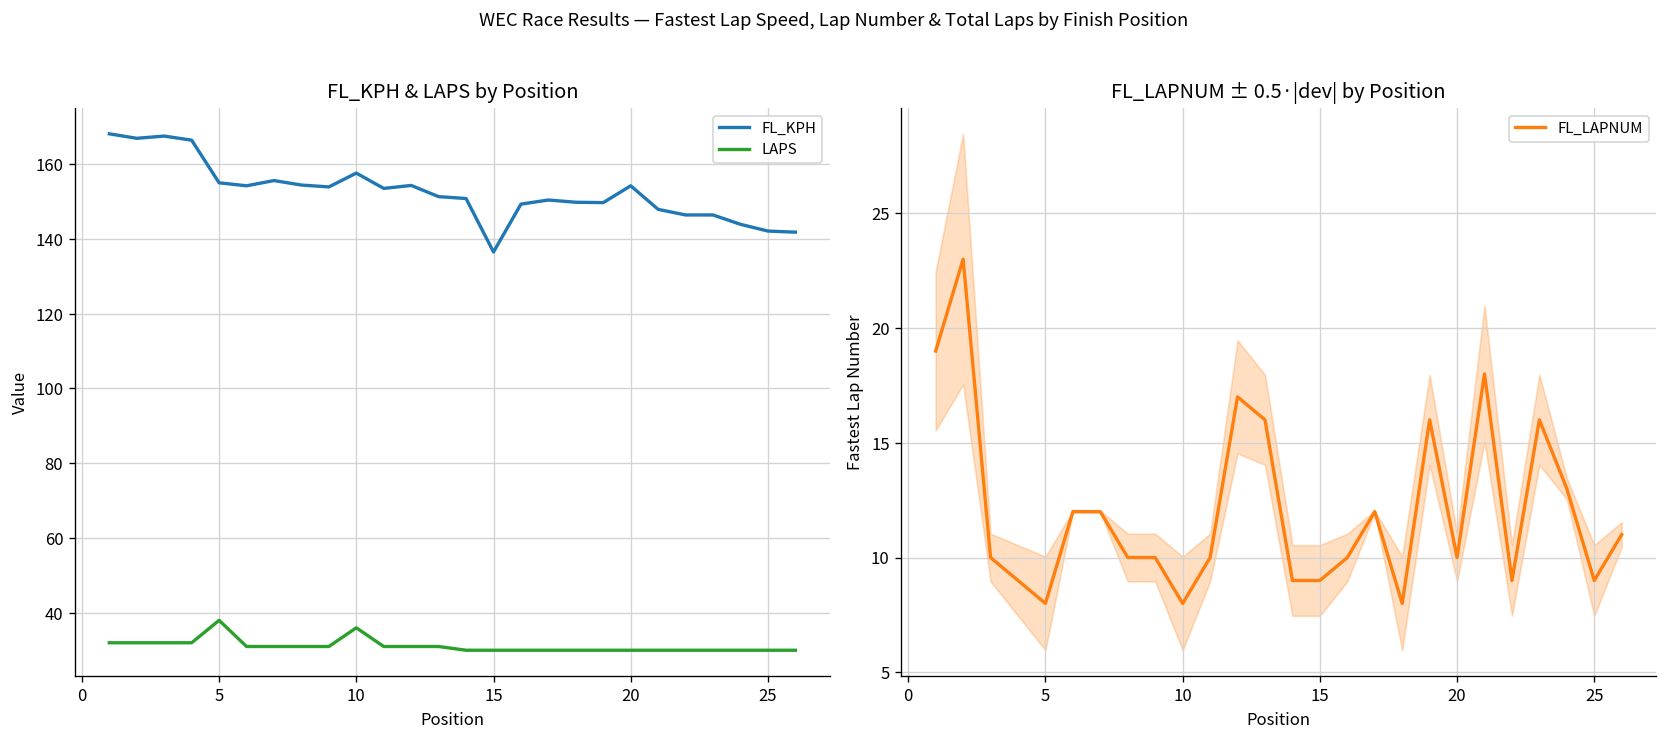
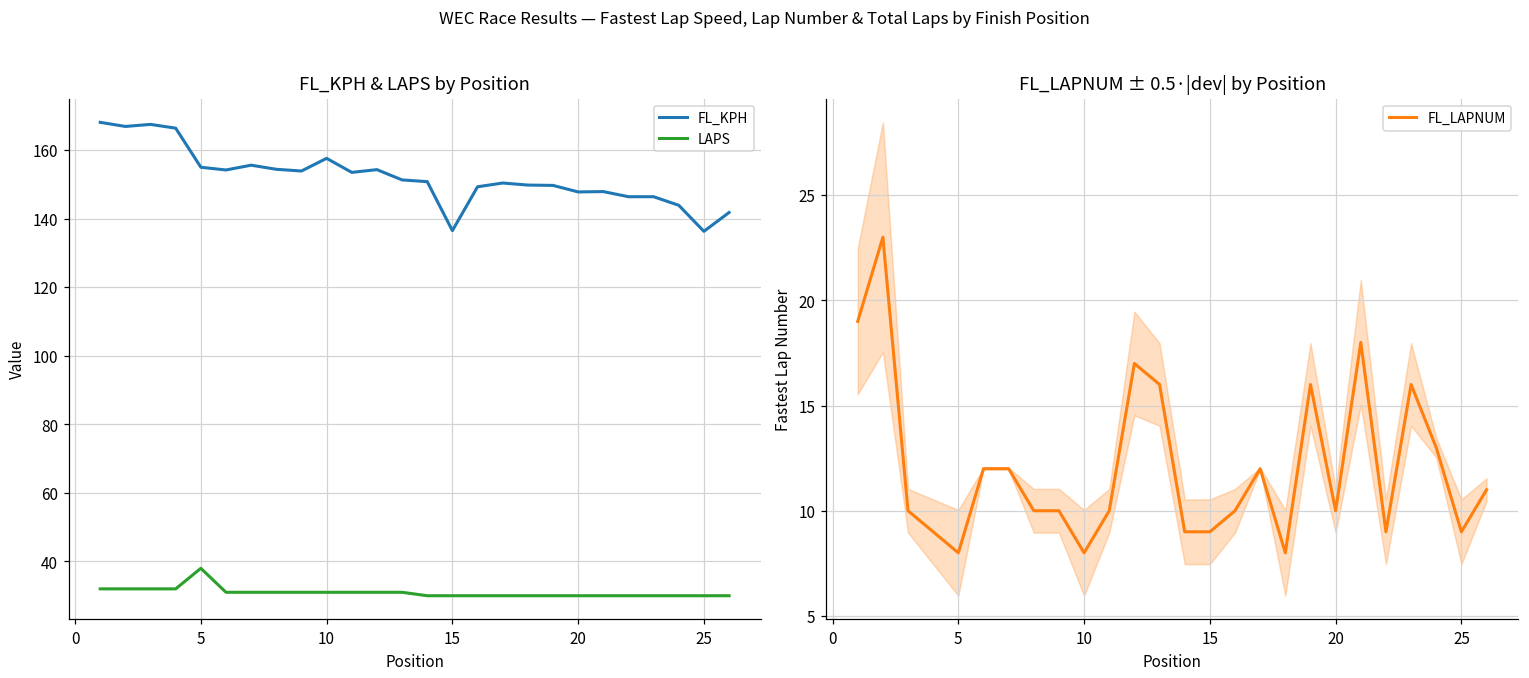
  {
    "FL_KPH & LAPS by Position": {
      "FL_KPH": {
        "5": 155,
        "10": 158,
        "15": 137,
-       "20": 154,
-       "25": 142
+       "20": 148,
+       "25": 136
      },
      "LAPS": {
        "5": 38,
-       "10": 36,
+       "10": 31,
        "15": 30,
        "20": 30,
        "25": 30
      }
    }
  }
